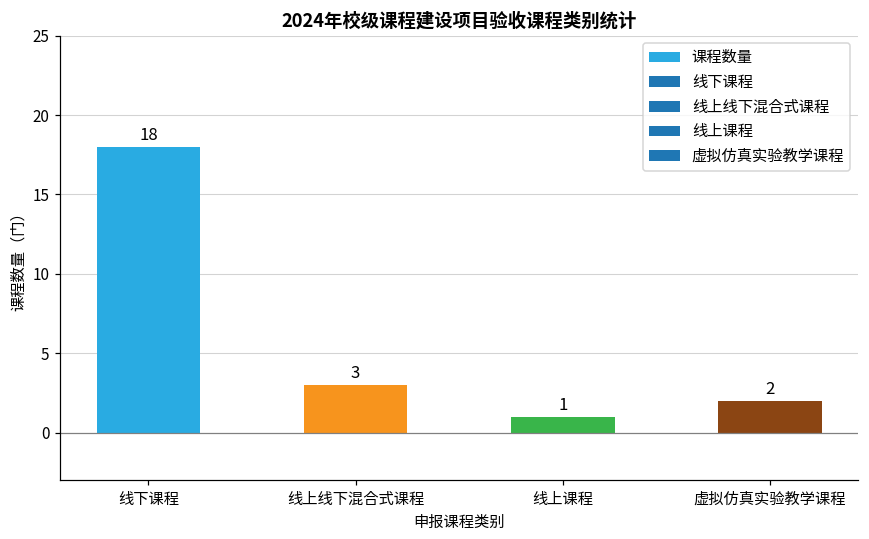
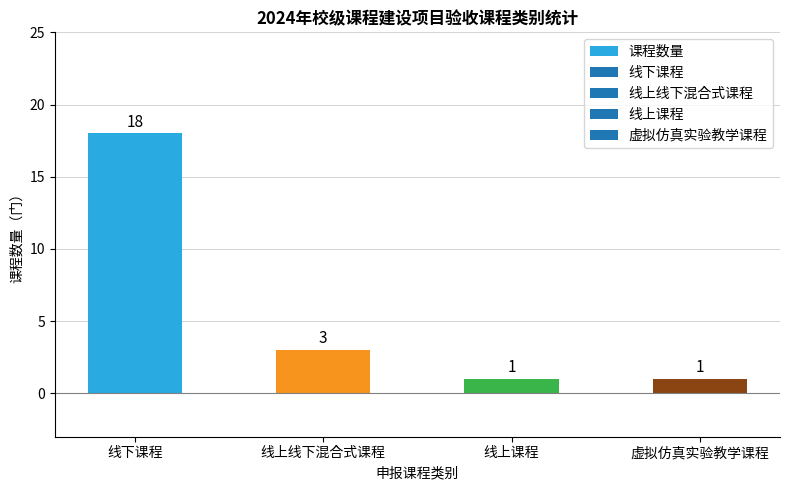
  {
    "线下课程": 18,
    "线上线下混合式课程": 3,
    "线上课程": 1,
-   "虚拟仿真实验教学课程": 2
+   "虚拟仿真实验教学课程": 1
  }
